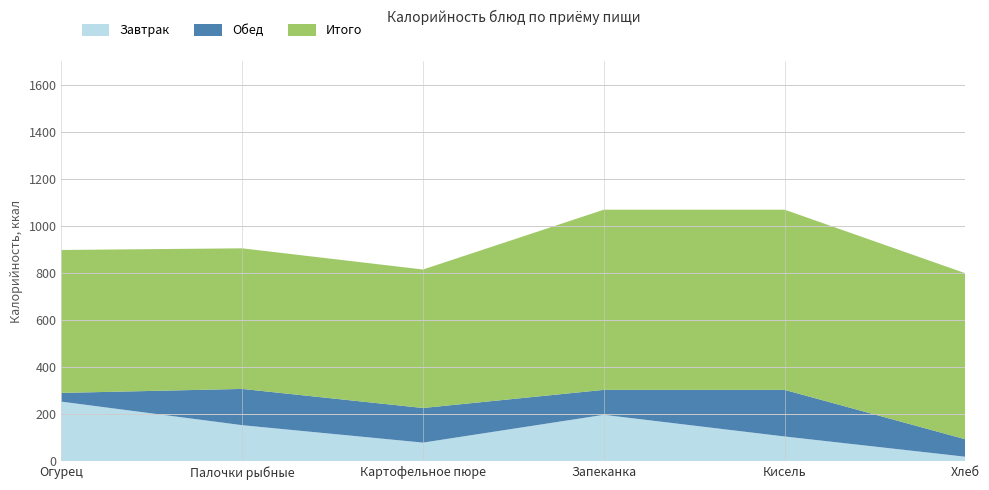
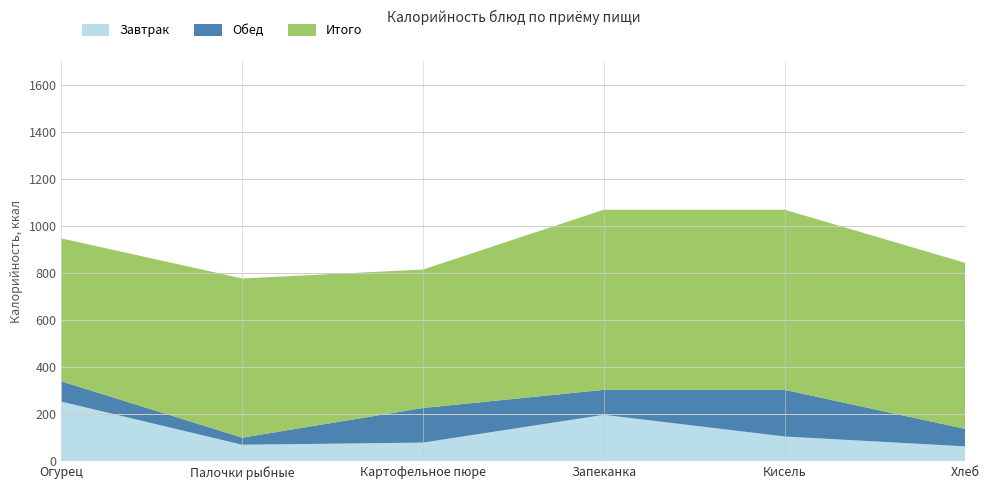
  {
    "Завтрак": {
      "Огурец": 250,
-     "Палочки рыбные": 150,
+     "Палочки рыбные": 70,
      "Картофельное пюре": 80,
      "Запеканка": 200,
      "Кисель": 110,
-     "Хлеб": 20
+     "Хлеб": 60
    },
    "Обед": {
-     "Огурец": 40,
-     "Палочки рыбные": 150,
+     "Огурец": 90,
+     "Палочки рыбные": 30,
      "Картофельное пюре": 150,
      "Запеканка": 110,
      "Кисель": 200,
      "Хлеб": 70
    },
    "Итого": {
      "Огурец": 610,
-     "Палочки рыбные": 600,
+     "Палочки рыбные": 680,
      "Картофельное пюре": 590,
      "Запеканка": 770,
      "Кисель": 770,
      "Хлеб": 710
    }
  }
